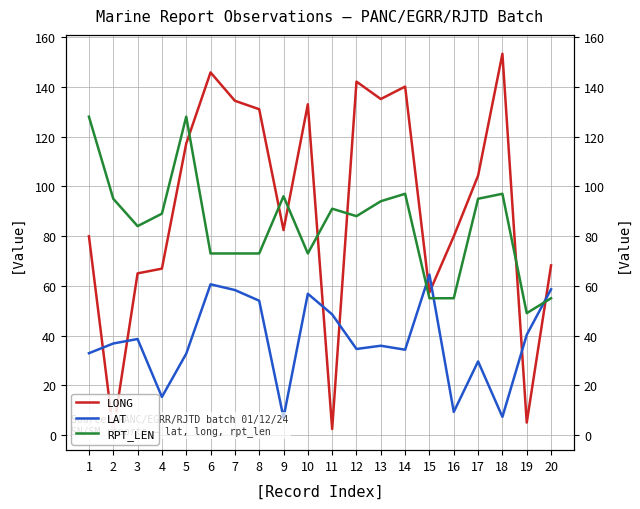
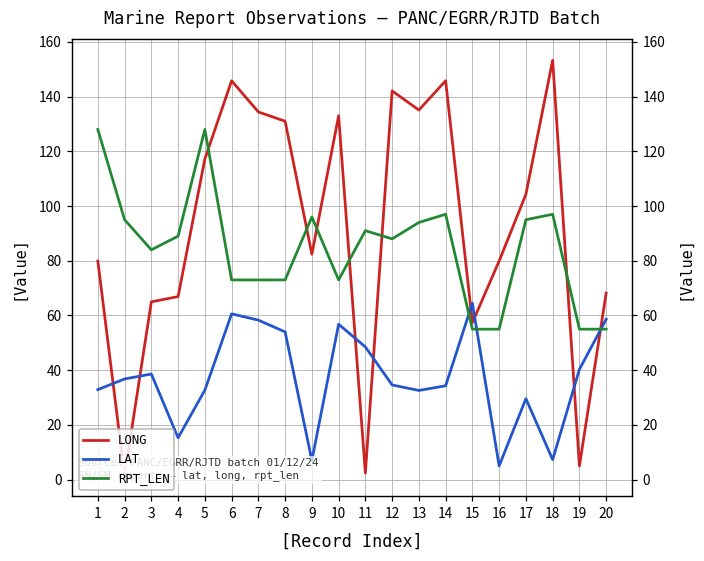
  {
    "LONG": {
      "1": 80,
      "3": 65,
      "4": 67,
      "5": 117,
      "6": 146,
      "7": 134,
      "8": 131,
      "9": 82,
      "10": 133,
      "11": 2,
      "12": 142,
      "13": 135,
-     "14": 140,
+     "14": 146,
      "15": 57,
      "16": 80,
      "17": 104,
      "18": 153,
      "19": 5,
      "20": 68
    },
    "LAT": {
      "1": 33,
      "2": 37,
      "3": 39,
      "4": 15,
      "5": 33,
      "6": 61,
      "7": 58,
      "8": 54,
      "10": 57,
      "11": 49,
      "12": 35,
-     "13": 36,
+     "13": 33,
      "14": 34,
      "15": 65,
-     "16": 9,
+     "16": 5,
      "17": 30,
      "18": 7,
      "19": 40,
      "20": 59
    },
    "RPT_LEN": {
      "1": 128,
      "2": 95,
      "3": 84,
      "4": 89,
      "5": 128,
      "6": 73,
      "7": 73,
      "8": 73,
      "9": 96,
      "10": 73,
      "11": 91,
      "12": 88,
      "13": 94,
      "14": 97,
      "15": 55,
      "16": 55,
      "17": 95,
      "18": 97,
-     "19": 49,
+     "19": 55,
      "20": 55
    }
  }
